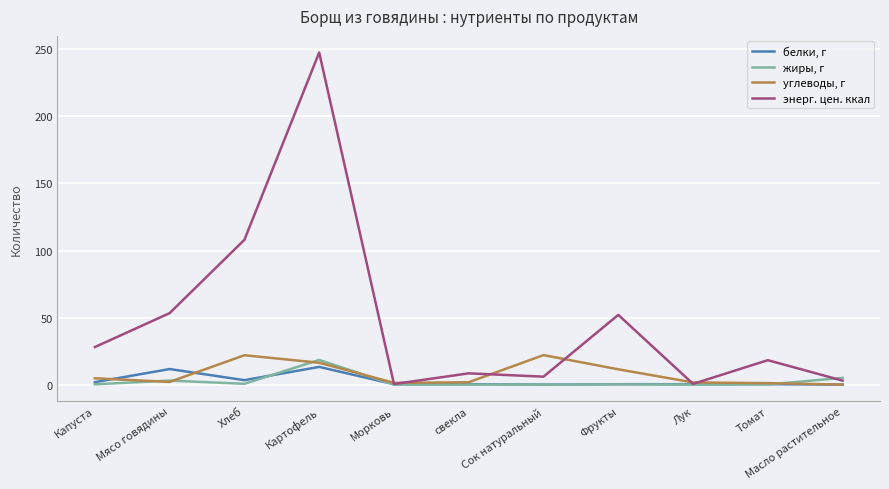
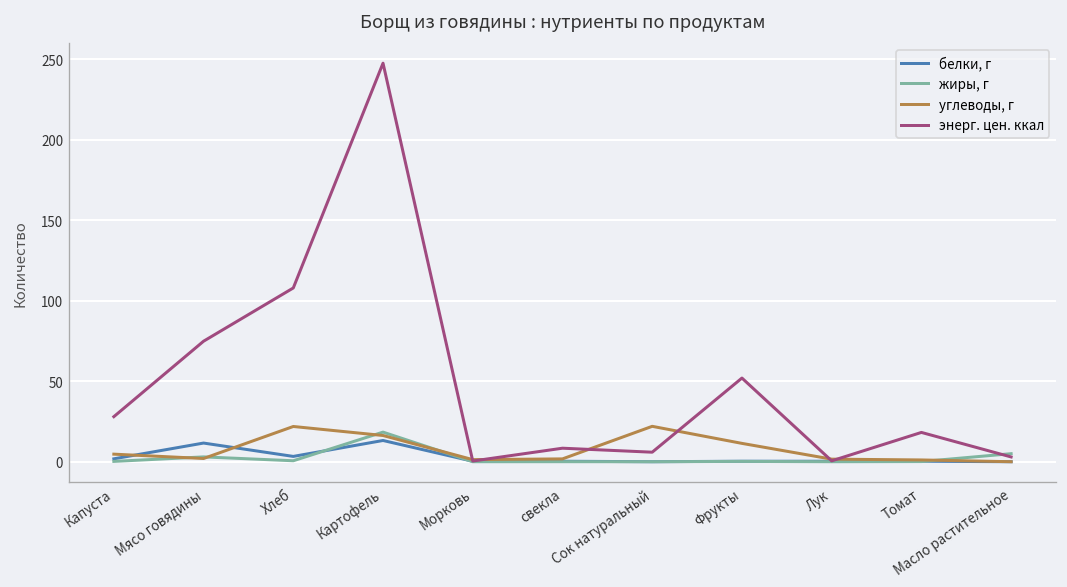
  {
    "белки, г": {
      "Мясо говядины": 12,
      "Хлеб": 3,
      "Картофель": 13
    },
    "жиры, г": {
      "Хлеб": 1,
      "Картофель": 18,
      "Масло растительное": 5
    },
    "углеводы, г": {
      "Капуста": 5,
      "Хлеб": 22,
      "Картофель": 16,
      "Сок натуральный": 22,
      "Фрукты": 11
    },
    "энерг. цен. ккал": {
      "Капуста": 28,
-     "Мясо говядины": 53,
+     "Мясо говядины": 75,
      "Хлеб": 108,
      "Картофель": 248,
      "свекла": 8,
      "Сок натуральный": 6,
      "Фрукты": 52,
      "Томат": 18,
      "Масло растительное": 3
    }
  }
